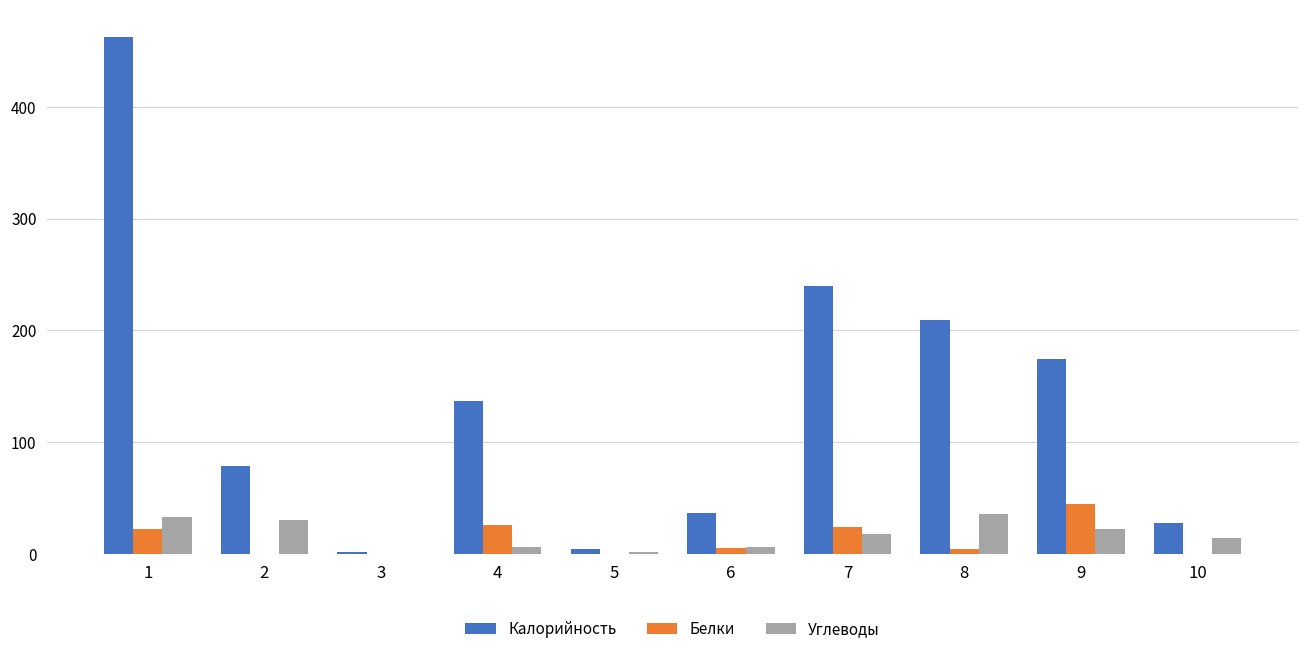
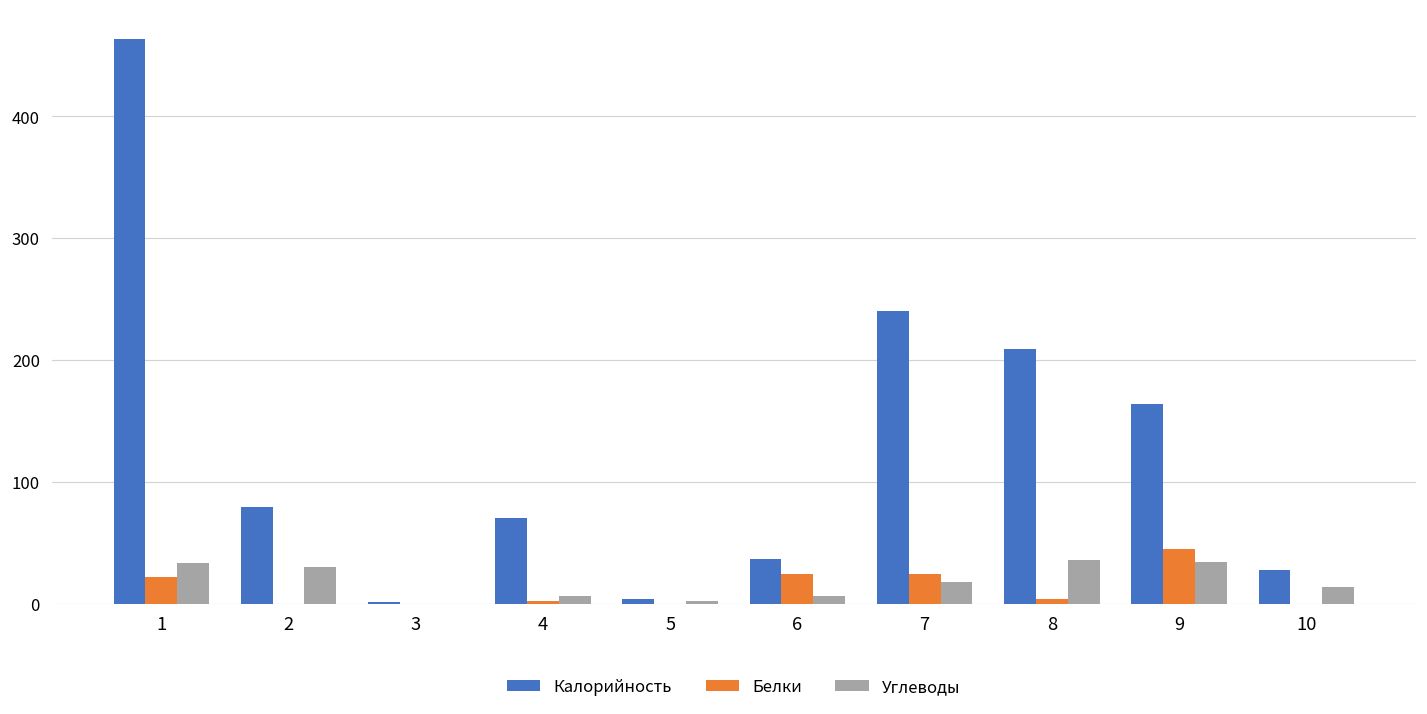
  {
    "Калорийность": {
      "1": 463,
      "2": 79,
-     "4": 137,
+     "4": 70,
      "5": 4,
      "6": 37,
      "7": 240,
      "8": 209,
-     "9": 174,
+     "9": 164,
      "10": 28
    },
    "Белки": {
      "1": 22,
      "2": 0,
      "3": 0,
-     "4": 26,
+     "4": 2,
      "5": 0,
-     "6": 5,
+     "6": 24,
      "7": 24,
      "8": 4,
      "9": 45,
      "10": 0
    },
    "Углеводы": {
      "1": 33,
      "2": 30,
      "3": 0,
      "4": 6,
      "6": 6,
      "7": 18,
      "8": 36,
-     "9": 22,
+     "9": 34,
      "10": 14
    }
  }
